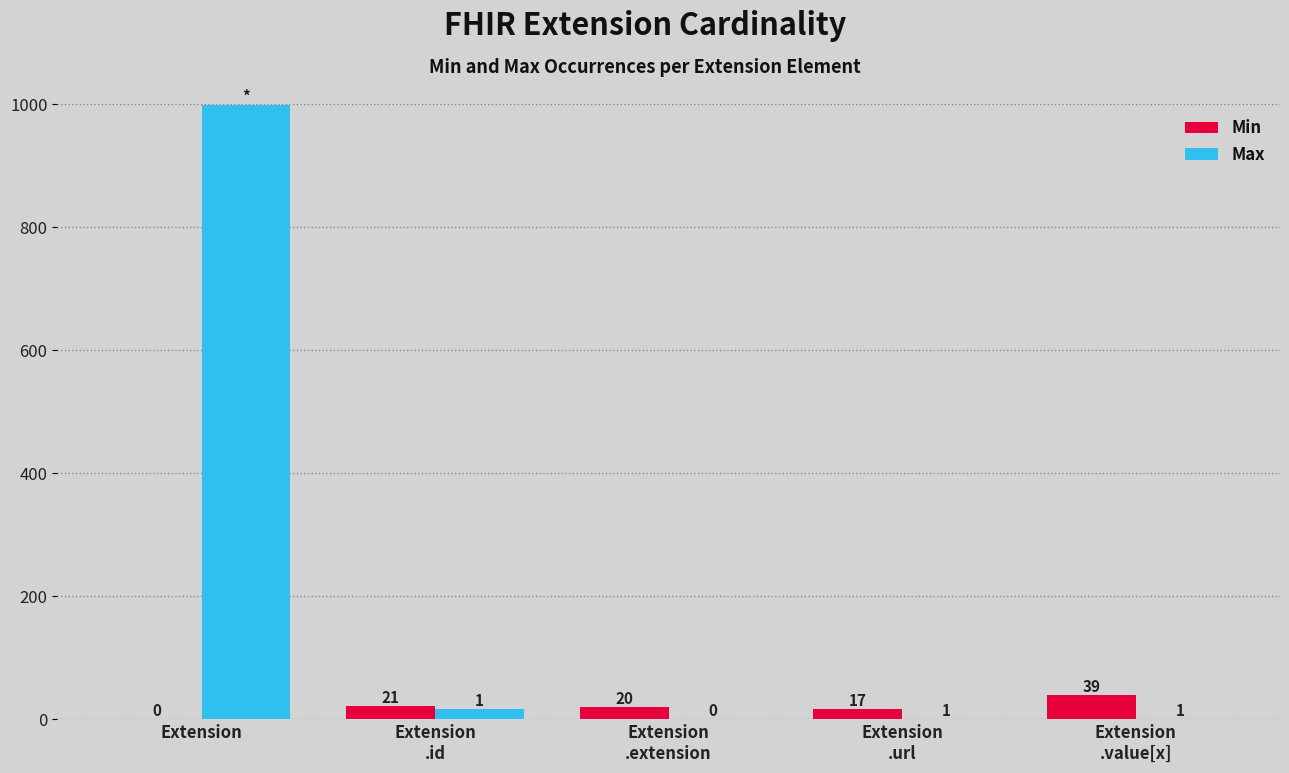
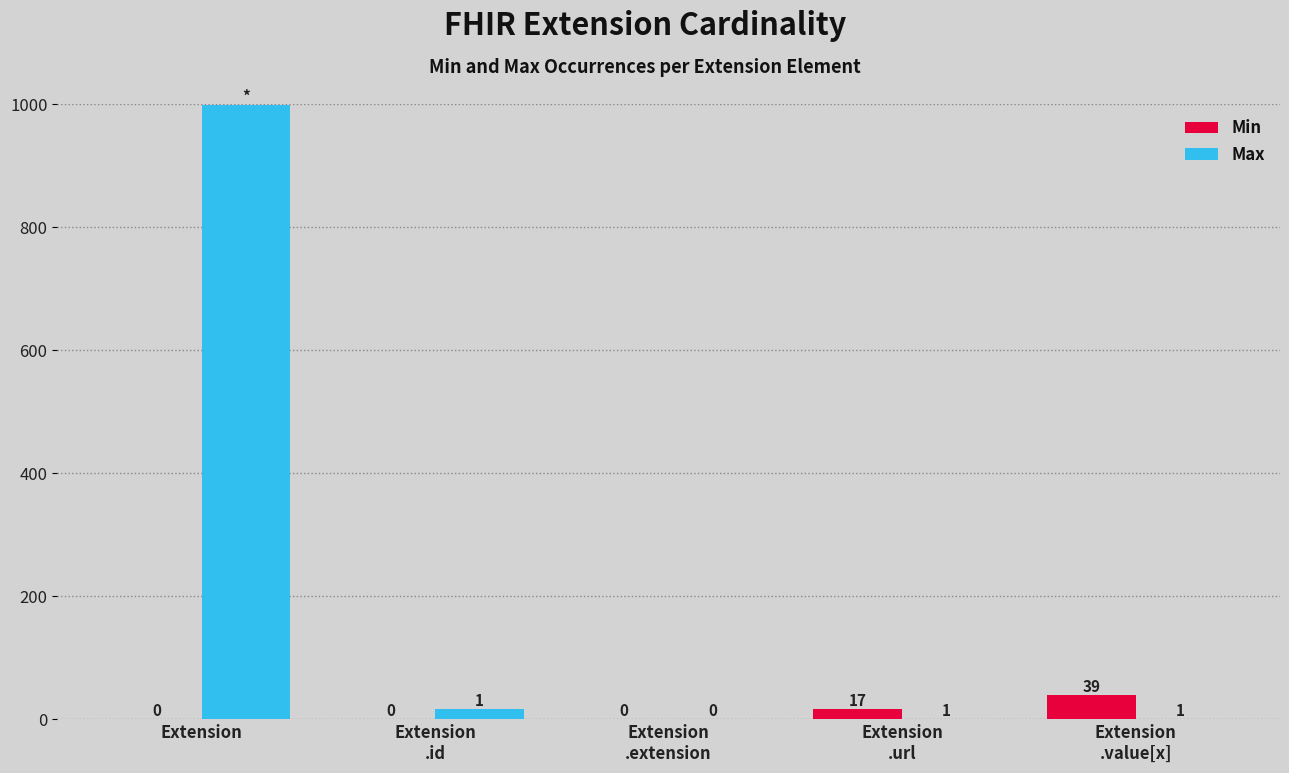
  {
    "Min": {
      "Extension": 0,
-     "Extension .id": 21,
-     "Extension .extension": 20,
+     "Extension .id": 0,
+     "Extension .extension": 0,
      "Extension .url": 17,
      "Extension .value[x]": 39
    },
    "Max": {
      "Extension .extension": 0,
      "Extension .url": 1,
      "Extension .value[x]": 1
    }
  }
